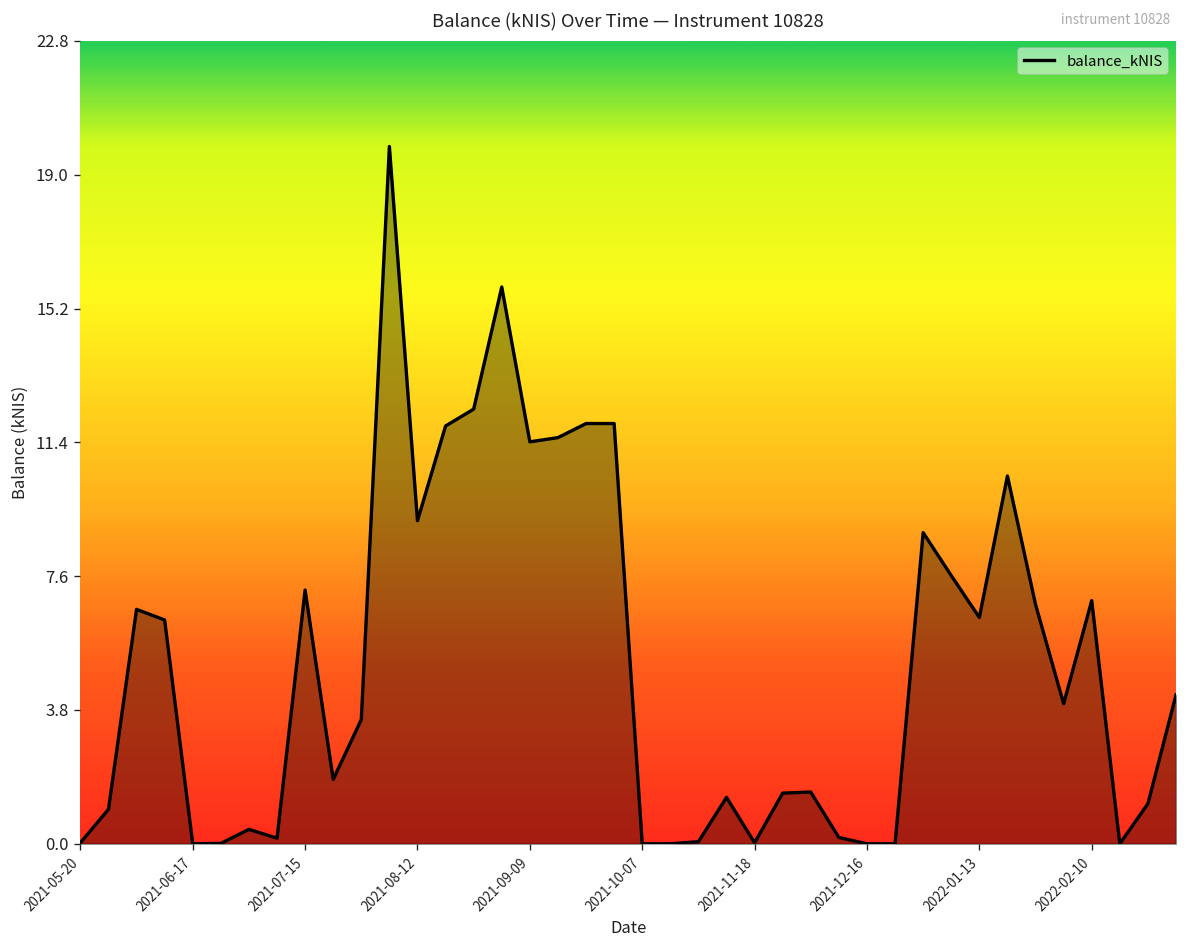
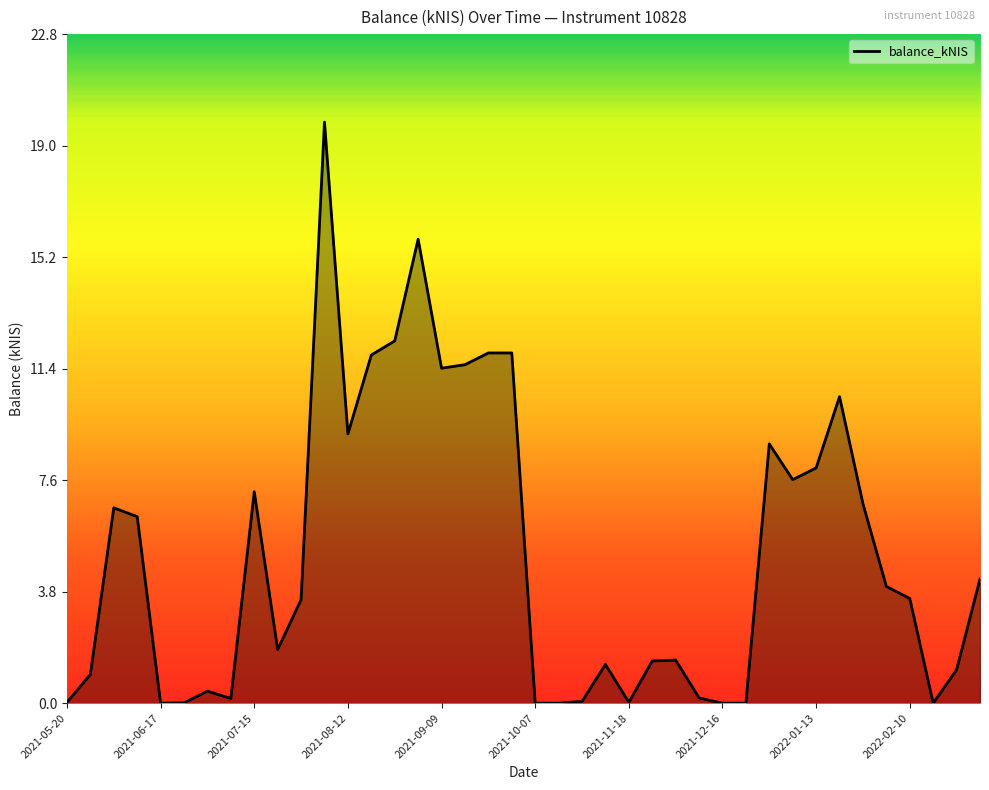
  {
    "2021-05-20": 0.0,
    "2021-06-17": 0.0,
    "2021-07-15": 7.2,
    "2021-08-12": 9.2,
    "2021-09-09": 11.4,
    "2021-10-07": 0.0,
    "2021-11-18": 0.0,
    "2021-12-16": 0.0,
-   "2022-01-13": 6.4,
-   "2022-02-10": 6.9
+   "2022-01-13": 8.0,
+   "2022-02-10": 3.6
  }
